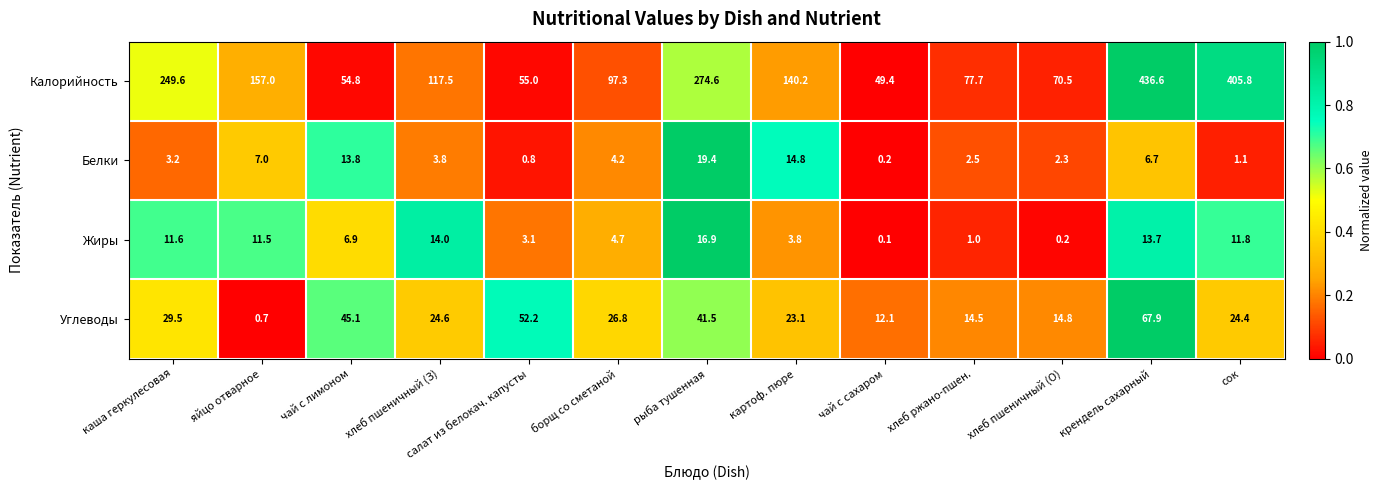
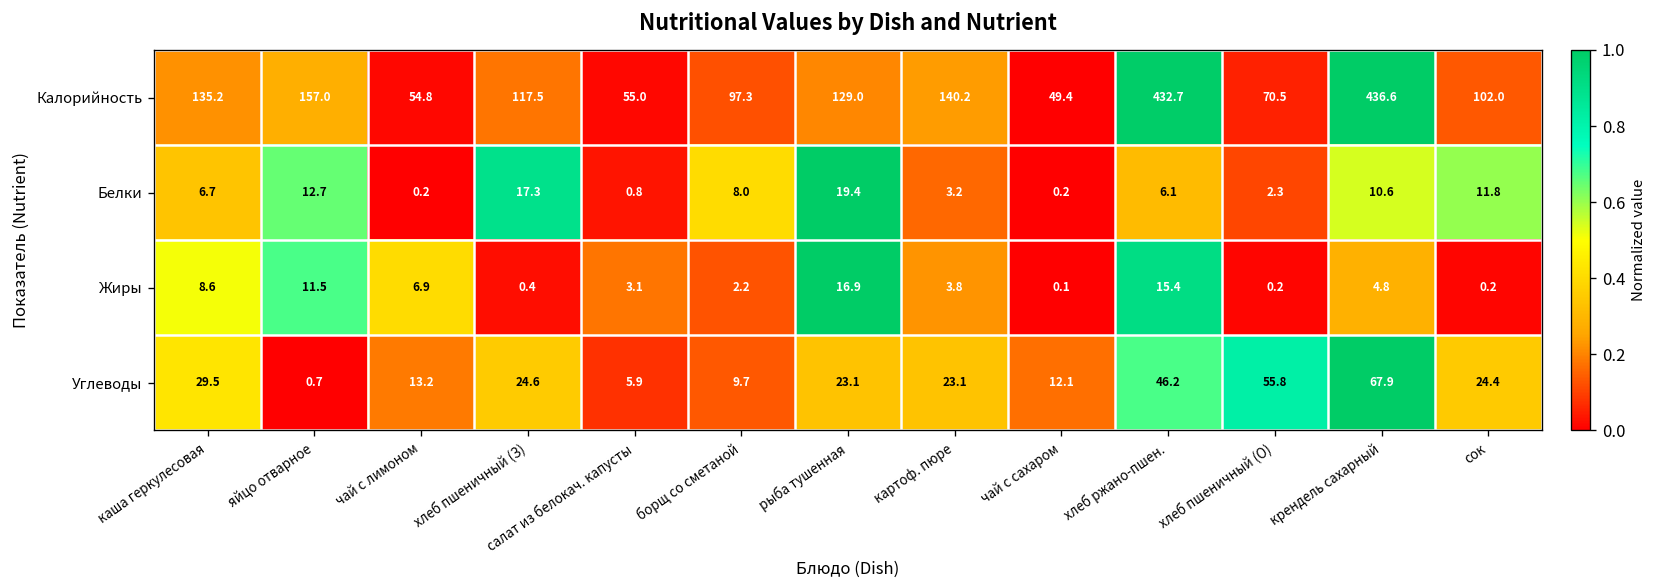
  {
    "Калорийность": {
-     "каша геркулесовая": 249.6,
+     "каша геркулесовая": 135.2,
      "яйцо отварное": 157.0,
      "чай с лимоном": 54.8,
      "хлеб пшеничный (З)": 117.5,
      "салат из белокач. капусты": 55.0,
      "борщ со сметаной": 97.3,
-     "рыба тушенная": 274.6,
+     "рыба тушенная": 129.0,
      "картоф. пюре": 140.2,
      "чай с сахаром": 49.4,
-     "хлеб ржано-пшен.": 77.7,
+     "хлеб ржано-пшен.": 432.7,
      "хлеб пшеничный (О)": 70.5,
      "крендель сахарный": 436.6,
-     "сок": 405.8
+     "сок": 102.0
    },
    "Белки": {
-     "каша геркулесовая": 3.2,
-     "яйцо отварное": 7.0,
-     "чай с лимоном": 13.8,
-     "хлеб пшеничный (З)": 3.8,
+     "каша геркулесовая": 6.7,
+     "яйцо отварное": 12.7,
+     "чай с лимоном": 0.2,
+     "хлеб пшеничный (З)": 17.3,
      "салат из белокач. капусты": 0.8,
-     "борщ со сметаной": 4.2,
+     "борщ со сметаной": 8.0,
      "рыба тушенная": 19.4,
-     "картоф. пюре": 14.8,
+     "картоф. пюре": 3.2,
      "чай с сахаром": 0.2,
-     "хлеб ржано-пшен.": 2.5,
+     "хлеб ржано-пшен.": 6.1,
      "хлеб пшеничный (О)": 2.3,
-     "крендель сахарный": 6.7,
-     "сок": 1.1
+     "крендель сахарный": 10.6,
+     "сок": 11.8
    },
    "Жиры": {
-     "каша геркулесовая": 11.6,
+     "каша геркулесовая": 8.6,
      "яйцо отварное": 11.5,
      "чай с лимоном": 6.9,
-     "хлеб пшеничный (З)": 14.0,
+     "хлеб пшеничный (З)": 0.4,
      "салат из белокач. капусты": 3.1,
-     "борщ со сметаной": 4.7,
+     "борщ со сметаной": 2.2,
      "рыба тушенная": 16.9,
      "картоф. пюре": 3.8,
      "чай с сахаром": 0.1,
-     "хлеб ржано-пшен.": 1.0,
+     "хлеб ржано-пшен.": 15.4,
      "хлеб пшеничный (О)": 0.2,
-     "крендель сахарный": 13.7,
-     "сок": 11.8
+     "крендель сахарный": 4.8,
+     "сок": 0.2
    },
    "Углеводы": {
      "каша геркулесовая": 29.5,
      "яйцо отварное": 0.7,
-     "чай с лимоном": 45.1,
+     "чай с лимоном": 13.2,
      "хлеб пшеничный (З)": 24.6,
-     "салат из белокач. капусты": 52.2,
-     "борщ со сметаной": 26.8,
-     "рыба тушенная": 41.5,
+     "салат из белокач. капусты": 5.9,
+     "борщ со сметаной": 9.7,
+     "рыба тушенная": 23.1,
      "картоф. пюре": 23.1,
      "чай с сахаром": 12.1,
-     "хлеб ржано-пшен.": 14.5,
-     "хлеб пшеничный (О)": 14.8,
+     "хлеб ржано-пшен.": 46.2,
+     "хлеб пшеничный (О)": 55.8,
      "крендель сахарный": 67.9,
      "сок": 24.4
    }
  }
